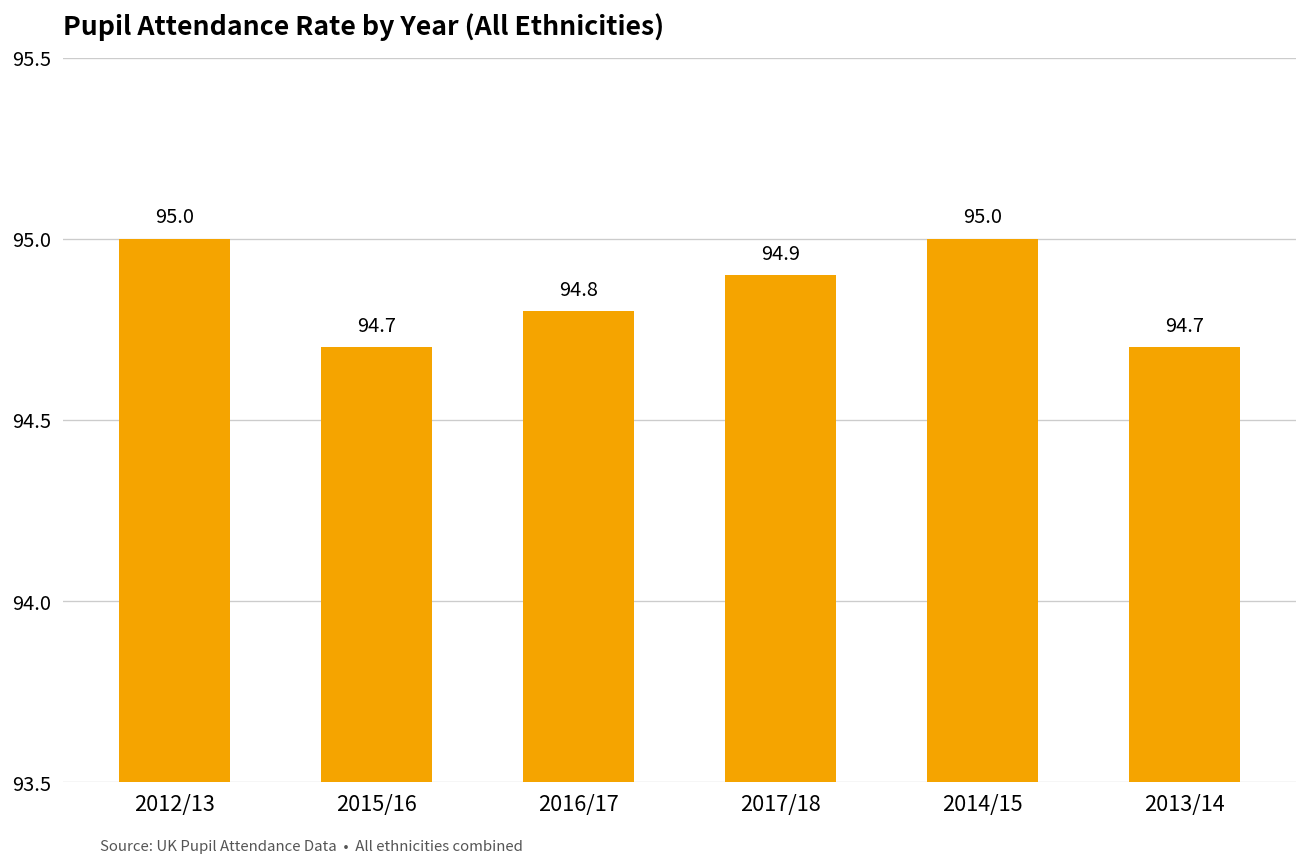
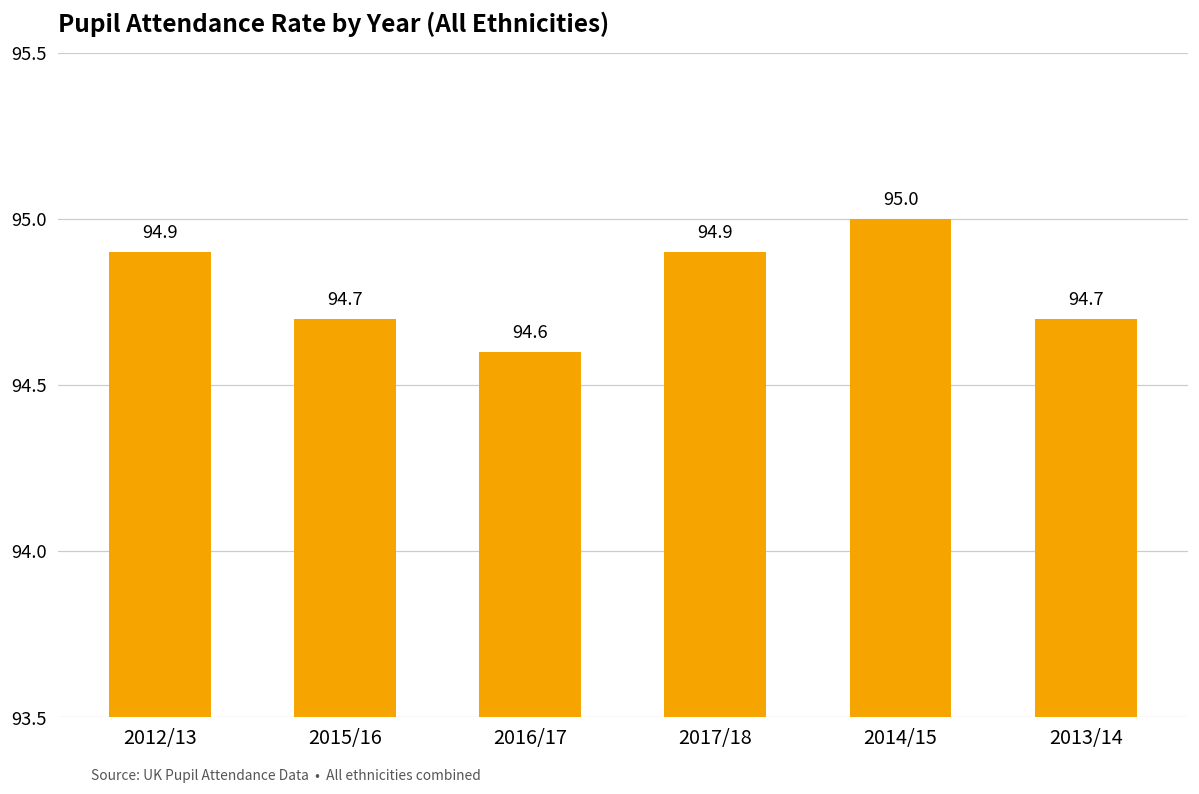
  {
-   "2012/13": 95.0,
+   "2012/13": 94.9,
    "2015/16": 94.7,
-   "2016/17": 94.8,
+   "2016/17": 94.6,
    "2017/18": 94.9,
    "2014/15": 95.0,
    "2013/14": 94.7
  }
